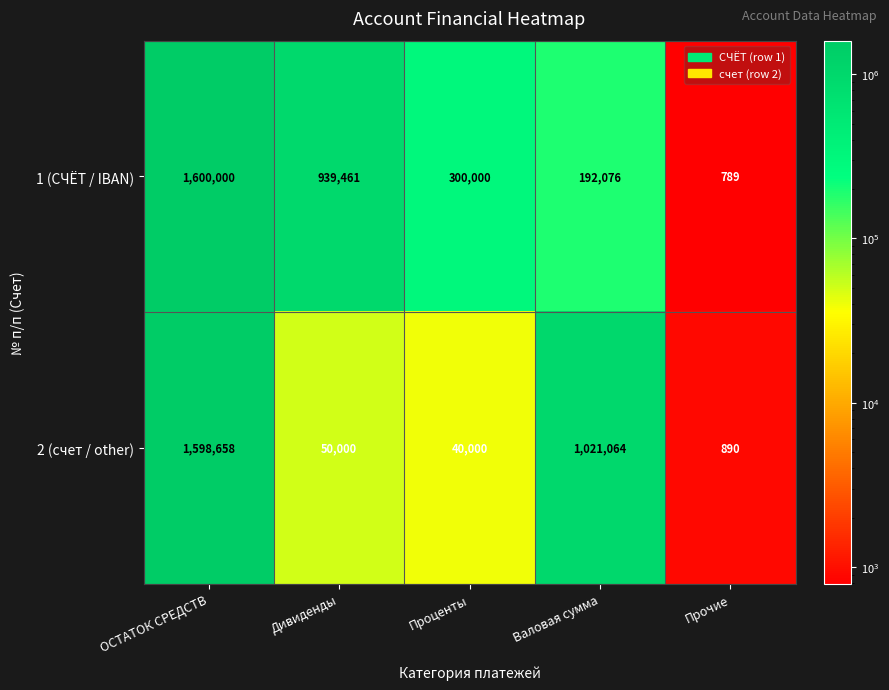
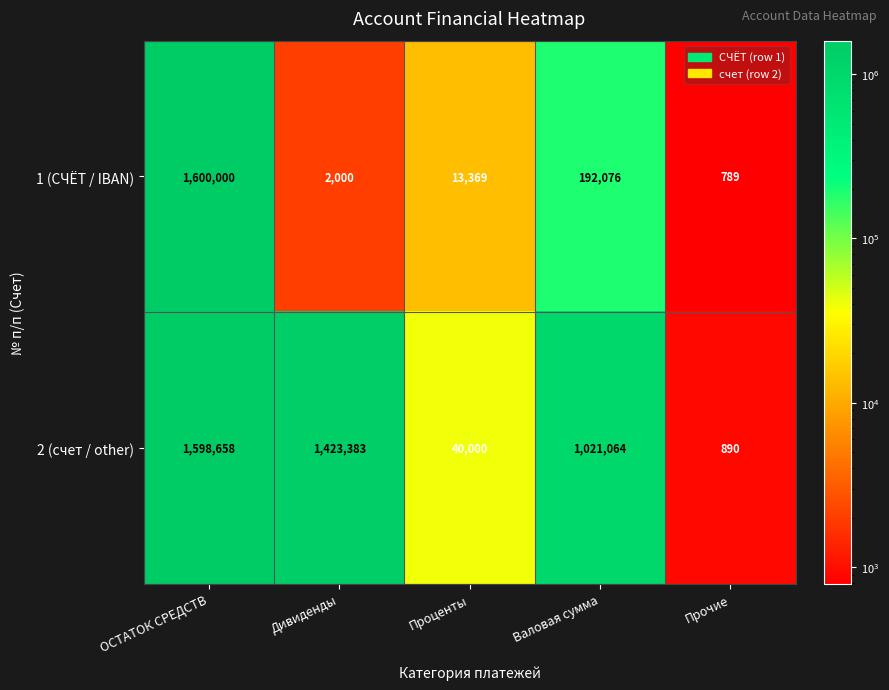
  {
    "1 (СЧЁТ / IBAN)": {
      "ОСТАТОК СРЕДСТВ": "1,600,000",
-     "Дивиденды": "939,461",
-     "Проценты": "300,000",
+     "Дивиденды": "2,000",
+     "Проценты": "13,369",
      "Валовая сумма": "192,076",
      "Прочие": "789"
    },
    "2 (счет / other)": {
      "ОСТАТОК СРЕДСТВ": "1,598,658",
-     "Дивиденды": "50,000",
+     "Дивиденды": "1,423,383",
      "Проценты": "40,000",
      "Валовая сумма": "1,021,064",
      "Прочие": "890"
    }
  }
